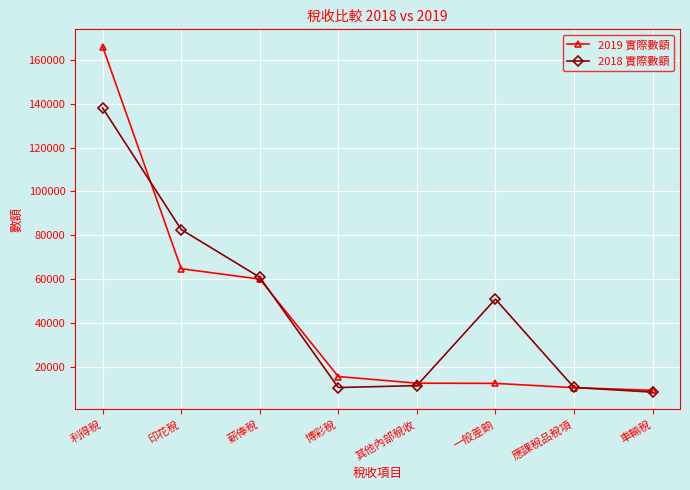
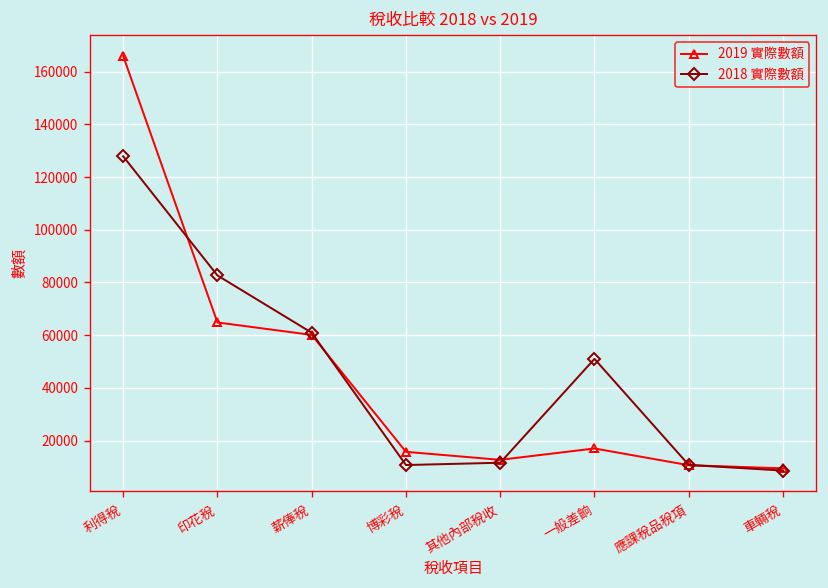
  {
    "2019 實際數額": {
      "利得稅": 166000,
      "印花稅": 65000,
      "博彩稅": 16000,
-     "一般差餉": 13000
+     "一般差餉": 17000
    },
    "2018 實際數額": {
-     "利得稅": 138000,
+     "利得稅": 128000,
      "印花稅": 83000,
      "博彩稅": 11000,
      "一般差餉": 51000
    }
  }
